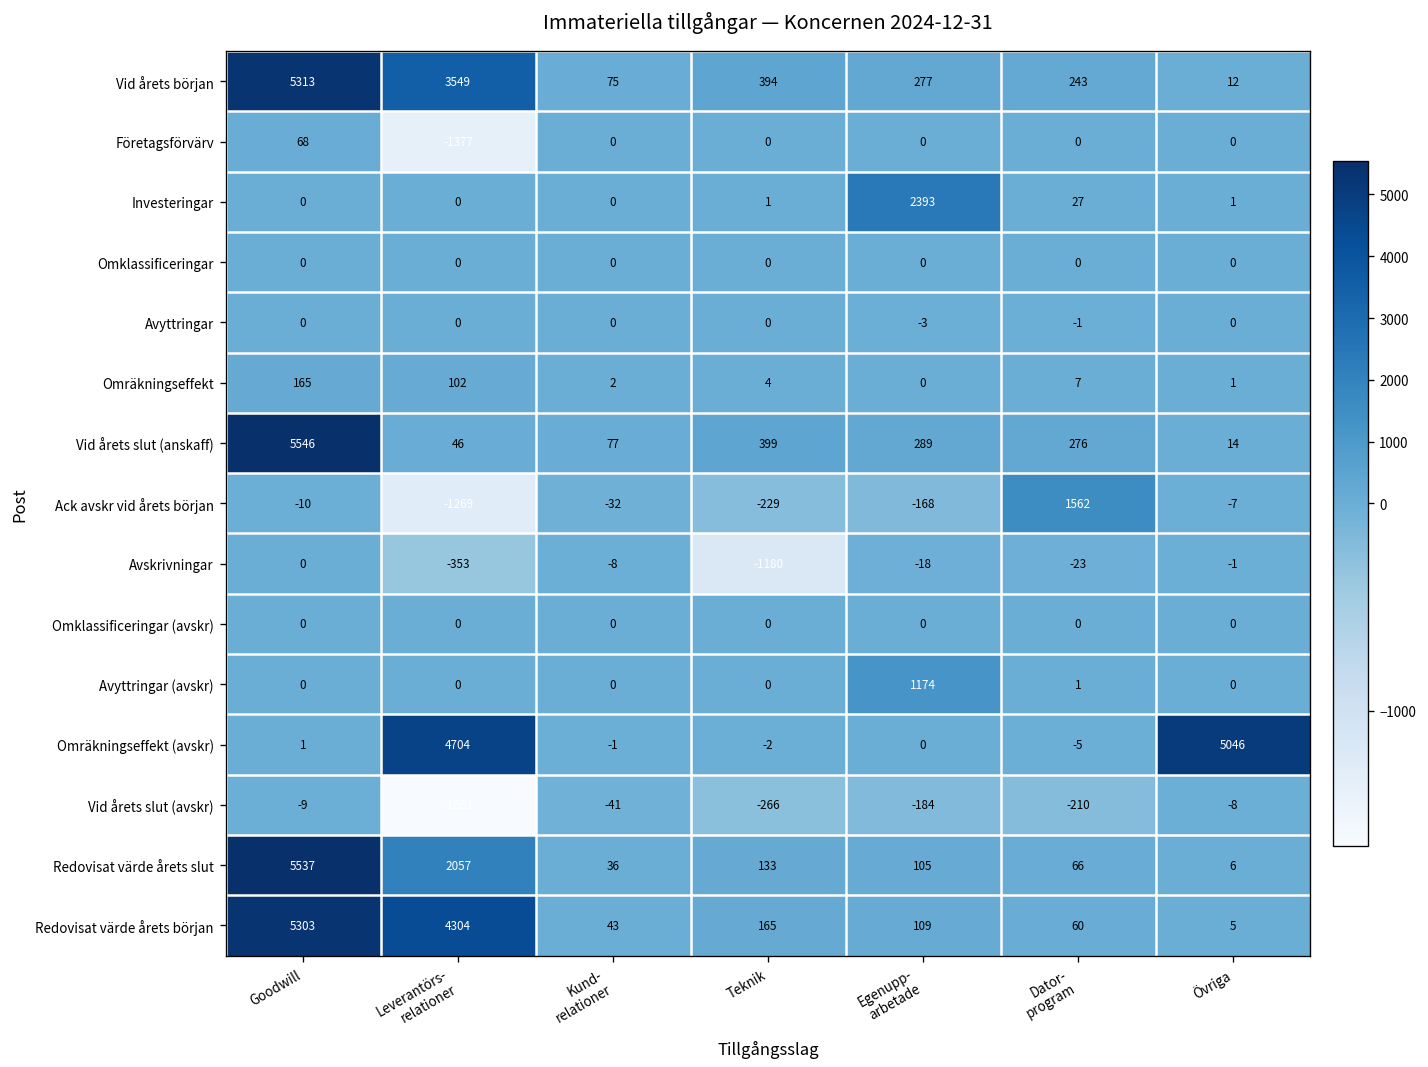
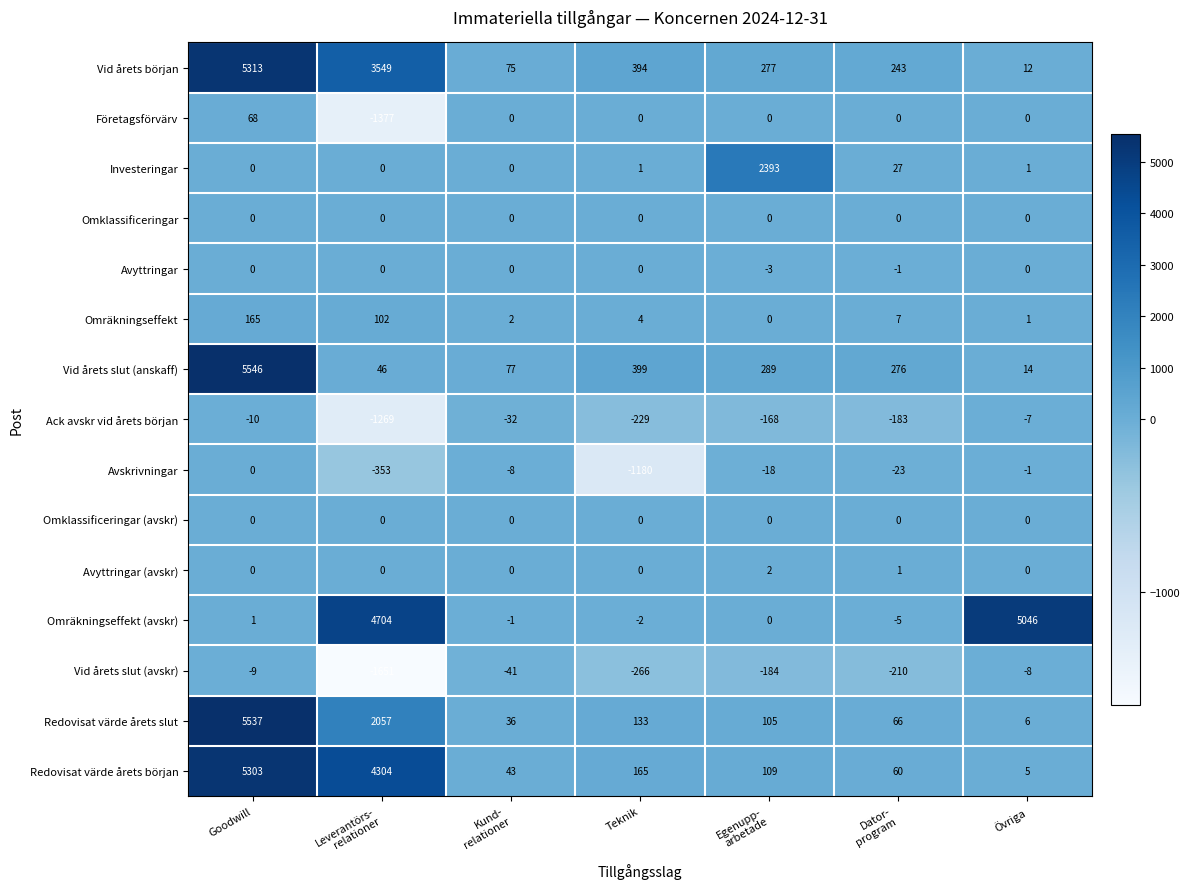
  {
    "Vid årets början": {
      "Goodwill": 5313,
      "Leverantörs- relationer": 3549,
      "Kund- relationer": 75,
      "Teknik": 394,
      "Egenupp- arbetade": 277,
      "Dator- program": 243,
      "Övriga": 12
    },
    "Företagsförvärv": {
      "Goodwill": 68,
      "Kund- relationer": 0,
      "Teknik": 0,
      "Egenupp- arbetade": 0,
      "Dator- program": 0,
      "Övriga": 0
    },
    "Investeringar": {
      "Goodwill": 0,
      "Leverantörs- relationer": 0,
      "Kund- relationer": 0,
      "Teknik": 1,
      "Egenupp- arbetade": 2393,
      "Dator- program": 27,
      "Övriga": 1
    },
    "Omklassificeringar": {
      "Goodwill": 0,
      "Leverantörs- relationer": 0,
      "Kund- relationer": 0,
      "Teknik": 0,
      "Egenupp- arbetade": 0,
      "Dator- program": 0,
      "Övriga": 0
    },
    "Avyttringar": {
      "Goodwill": 0,
      "Leverantörs- relationer": 0,
      "Kund- relationer": 0,
      "Teknik": 0,
      "Egenupp- arbetade": -3,
      "Dator- program": -1,
      "Övriga": 0
    },
    "Omräkningseffekt": {
      "Goodwill": 165,
      "Leverantörs- relationer": 102,
      "Kund- relationer": 2,
      "Teknik": 4,
      "Egenupp- arbetade": 0,
      "Dator- program": 7,
      "Övriga": 1
    },
    "Vid årets slut (anskaff)": {
      "Goodwill": 5546,
      "Leverantörs- relationer": 46,
      "Kund- relationer": 77,
      "Teknik": 399,
      "Egenupp- arbetade": 289,
      "Dator- program": 276,
      "Övriga": 14
    },
    "Ack avskr vid årets början": {
      "Goodwill": -10,
      "Kund- relationer": -32,
      "Teknik": -229,
      "Egenupp- arbetade": -168,
-     "Dator- program": 1562,
+     "Dator- program": -183,
      "Övriga": -7
    },
    "Avskrivningar": {
      "Goodwill": 0,
      "Leverantörs- relationer": -353,
      "Kund- relationer": -8,
      "Egenupp- arbetade": -18,
      "Dator- program": -23,
      "Övriga": -1
    },
    "Omklassificeringar (avskr)": {
      "Goodwill": 0,
      "Leverantörs- relationer": 0,
      "Kund- relationer": 0,
      "Teknik": 0,
      "Egenupp- arbetade": 0,
      "Dator- program": 0,
      "Övriga": 0
    },
    "Avyttringar (avskr)": {
      "Goodwill": 0,
      "Leverantörs- relationer": 0,
      "Kund- relationer": 0,
      "Teknik": 0,
-     "Egenupp- arbetade": 1174,
+     "Egenupp- arbetade": 2,
      "Dator- program": 1,
      "Övriga": 0
    },
    "Omräkningseffekt (avskr)": {
      "Goodwill": 1,
      "Leverantörs- relationer": 4704,
      "Kund- relationer": -1,
      "Teknik": -2,
      "Egenupp- arbetade": 0,
      "Dator- program": -5,
      "Övriga": 5046
    },
    "Vid årets slut (avskr)": {
      "Goodwill": -9,
      "Kund- relationer": -41,
      "Teknik": -266,
      "Egenupp- arbetade": -184,
      "Dator- program": -210,
      "Övriga": -8
    },
    "Redovisat värde årets slut": {
      "Goodwill": 5537,
      "Leverantörs- relationer": 2057,
      "Kund- relationer": 36,
      "Teknik": 133,
      "Egenupp- arbetade": 105,
      "Dator- program": 66,
      "Övriga": 6
    },
    "Redovisat värde årets början": {
      "Goodwill": 5303,
      "Leverantörs- relationer": 4304,
      "Kund- relationer": 43,
      "Teknik": 165,
      "Egenupp- arbetade": 109,
      "Dator- program": 60,
      "Övriga": 5
    }
  }
